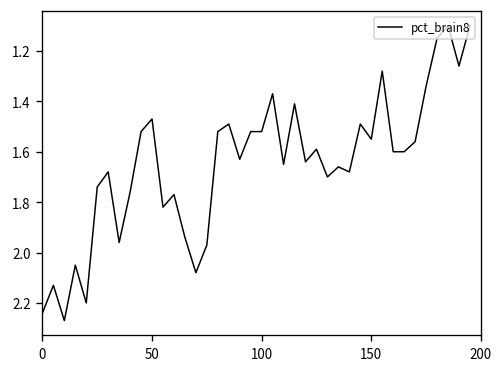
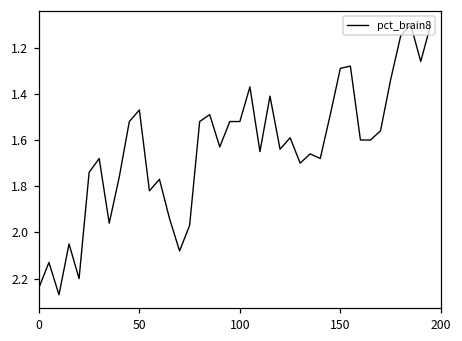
  {
    "0": 2.24,
    "50": 1.47,
    "100": 1.52,
-   "150": 1.55
+   "150": 1.29
  }
